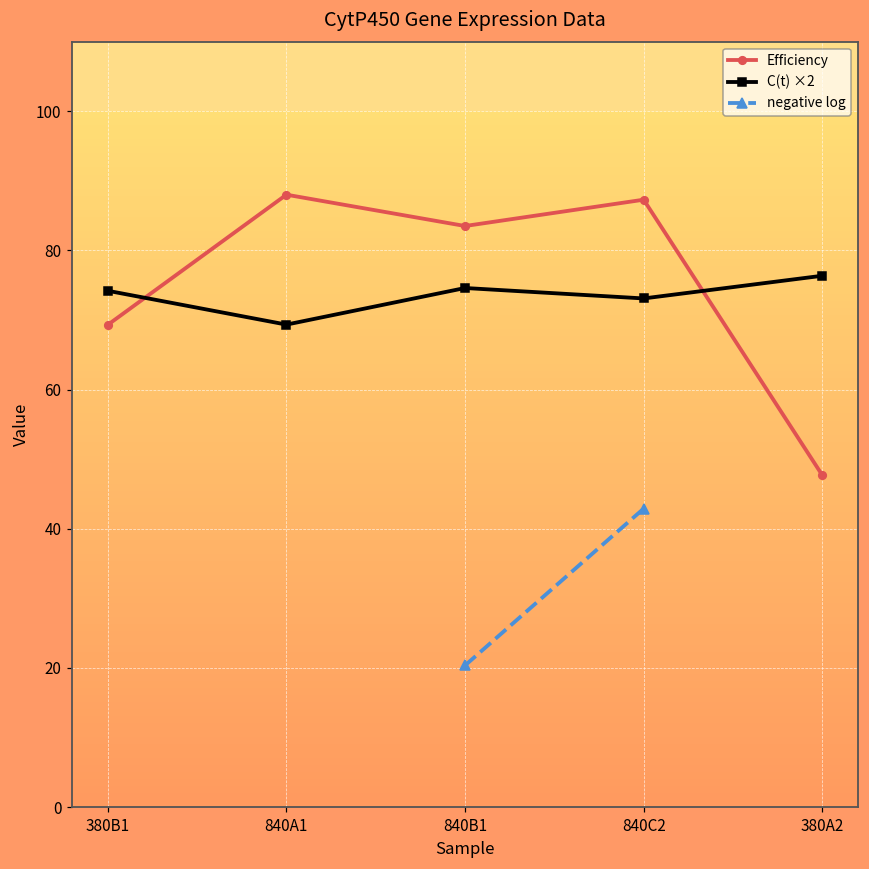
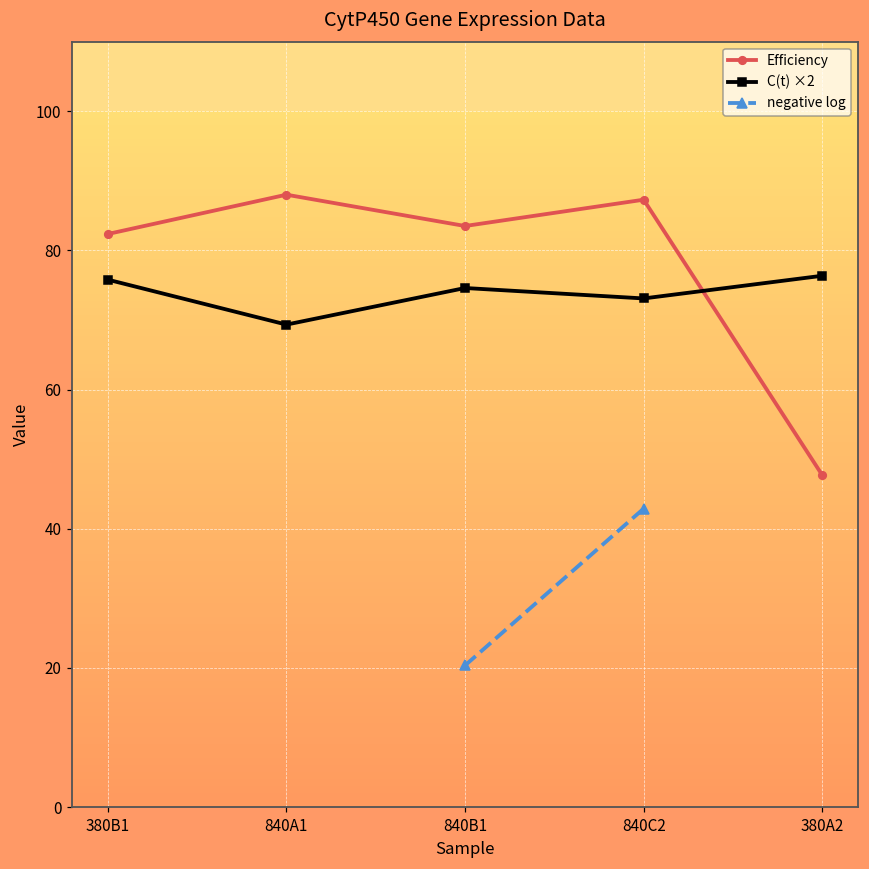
  {
    "Efficiency": {
-     "380B1": 69,
+     "380B1": 82,
      "840A1": 88,
      "840B1": 84,
      "840C2": 87,
      "380A2": 48
    },
    "C(t) ×2": {
-     "380B1": 74,
+     "380B1": 76,
      "840A1": 69,
      "840B1": 75,
      "840C2": 73,
      "380A2": 76
    },
    "negative log": {
      "840B1": 20,
      "840C2": 43
    }
  }
